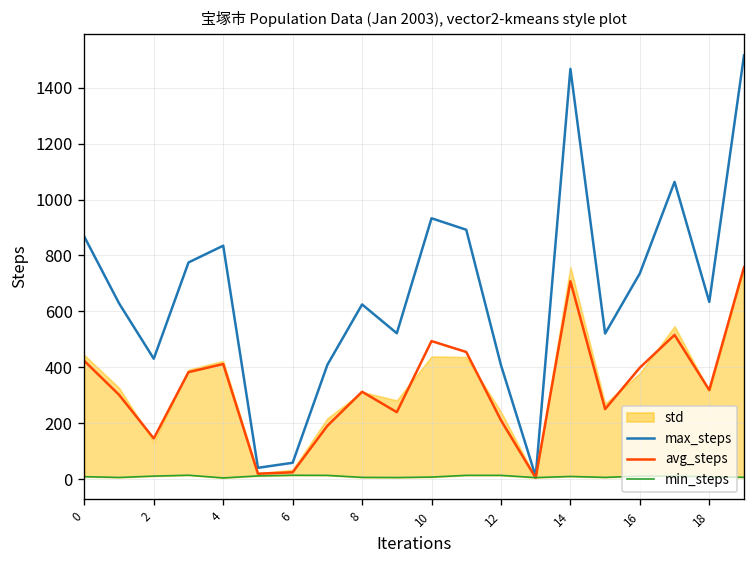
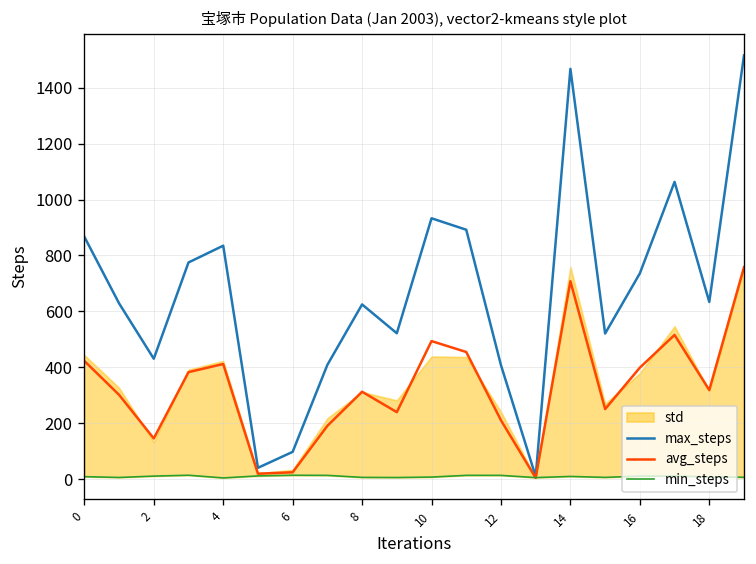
  {
    "max_steps": {
      "0": 870,
      "2": 430,
      "4": 840,
-     "6": 60,
+     "6": 100,
      "8": 630,
      "10": 930,
      "12": 410,
      "14": 1470,
      "16": 740,
      "18": 630
    },
    "avg_steps": {
      "0": 420,
      "2": 150,
      "4": 410,
      "10": 490,
      "12": 210,
      "14": 710,
      "16": 400
    },
    "min_steps": {
      "0": 10,
      "2": 10,
      "4": 0,
      "8": 10,
      "10": 10,
      "12": 10,
      "14": 10
    }
  }
